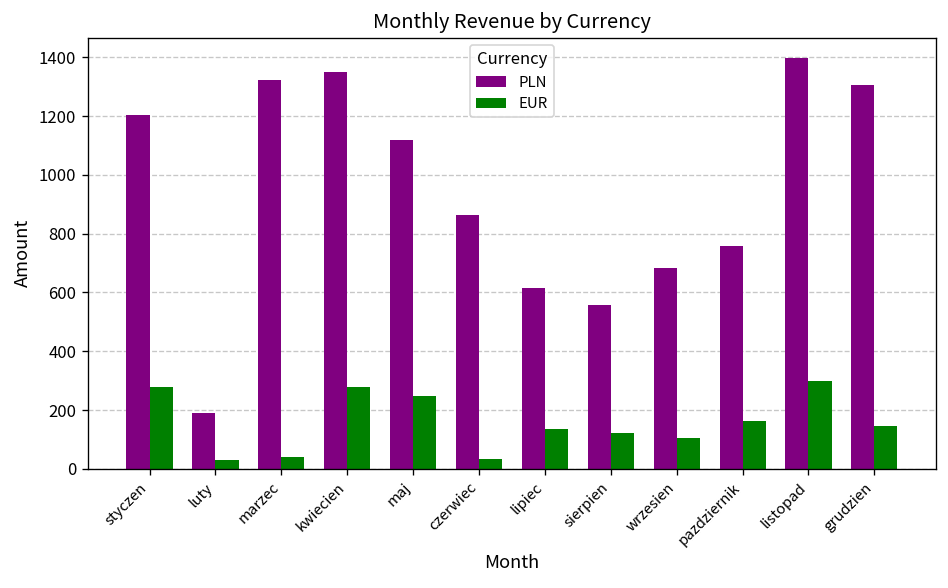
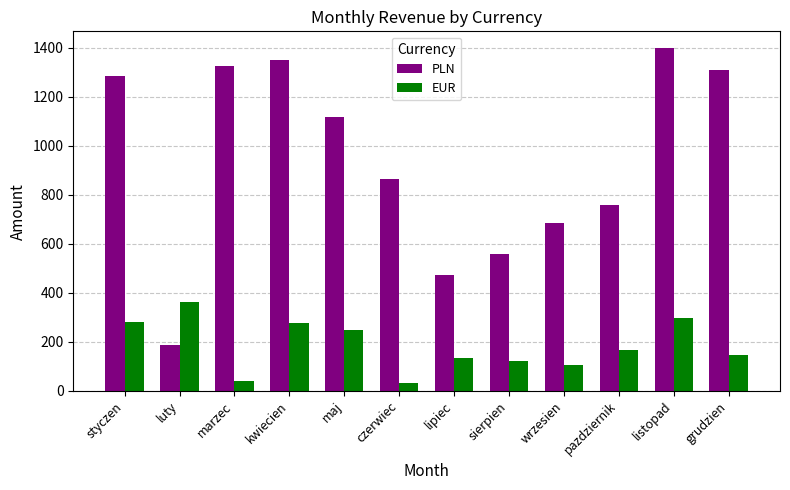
  {
    "PLN": {
-     "styczen": 1200,
+     "styczen": 1280,
      "luty": 190,
      "marzec": 1320,
      "kwiecien": 1350,
      "maj": 1120,
      "czerwiec": 870,
-     "lipiec": 610,
+     "lipiec": 470,
      "sierpien": 560,
      "wrzesien": 680,
      "pazdziernik": 760,
      "listopad": 1400,
      "grudzien": 1310
    },
    "EUR": {
      "styczen": 280,
-     "luty": 30,
+     "luty": 360,
      "marzec": 40,
      "kwiecien": 280,
      "maj": 250,
      "czerwiec": 30,
      "lipiec": 130,
      "sierpien": 120,
      "wrzesien": 110,
      "pazdziernik": 160,
      "listopad": 300,
      "grudzien": 150
    }
  }
